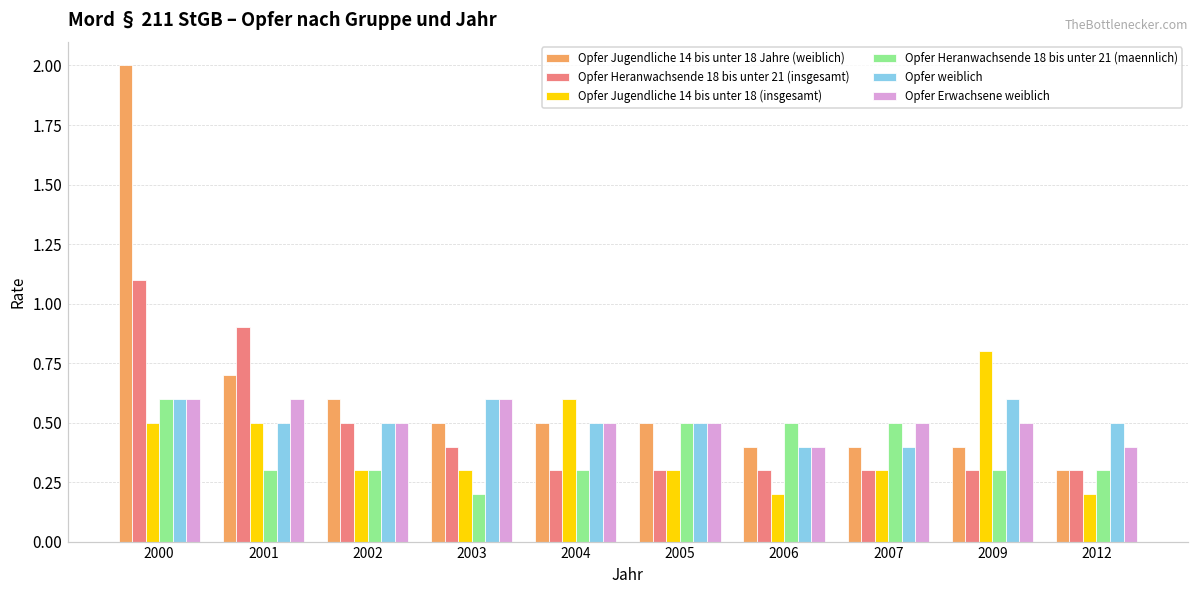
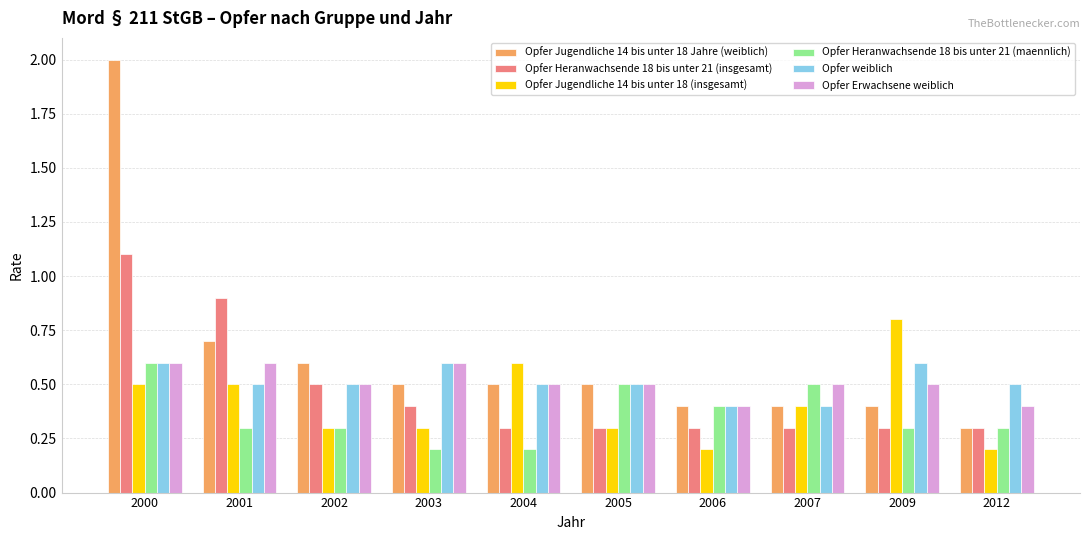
  {
    "Opfer Jugendliche 14 bis unter 18 (insgesamt)": {
      "2000": 0.5,
      "2001": 0.5,
      "2002": 0.3,
      "2003": 0.3,
      "2004": 0.6,
      "2005": 0.3,
      "2006": 0.2,
-     "2007": 0.3,
+     "2007": 0.4,
      "2009": 0.8,
      "2012": 0.2
    },
    "Opfer Heranwachsende 18 bis unter 21 (maennlich)": {
      "2000": 0.6,
      "2001": 0.3,
      "2002": 0.3,
      "2003": 0.2,
-     "2004": 0.3,
+     "2004": 0.2,
      "2005": 0.5,
-     "2006": 0.5,
+     "2006": 0.4,
      "2007": 0.5,
      "2009": 0.3,
      "2012": 0.3
    },
    "Opfer weiblich": {
      "2000": 0.6,
      "2001": 0.5,
      "2002": 0.5,
      "2003": 0.6,
      "2004": 0.5,
      "2005": 0.5,
      "2006": 0.4,
      "2007": 0.4,
      "2009": 0.6,
      "2012": 0.5
    },
    "Opfer Erwachsene weiblich": {
      "2000": 0.6,
      "2001": 0.6,
      "2002": 0.5,
      "2003": 0.6,
      "2004": 0.5,
      "2005": 0.5,
      "2006": 0.4,
      "2007": 0.5,
      "2009": 0.5,
      "2012": 0.4
    }
  }
